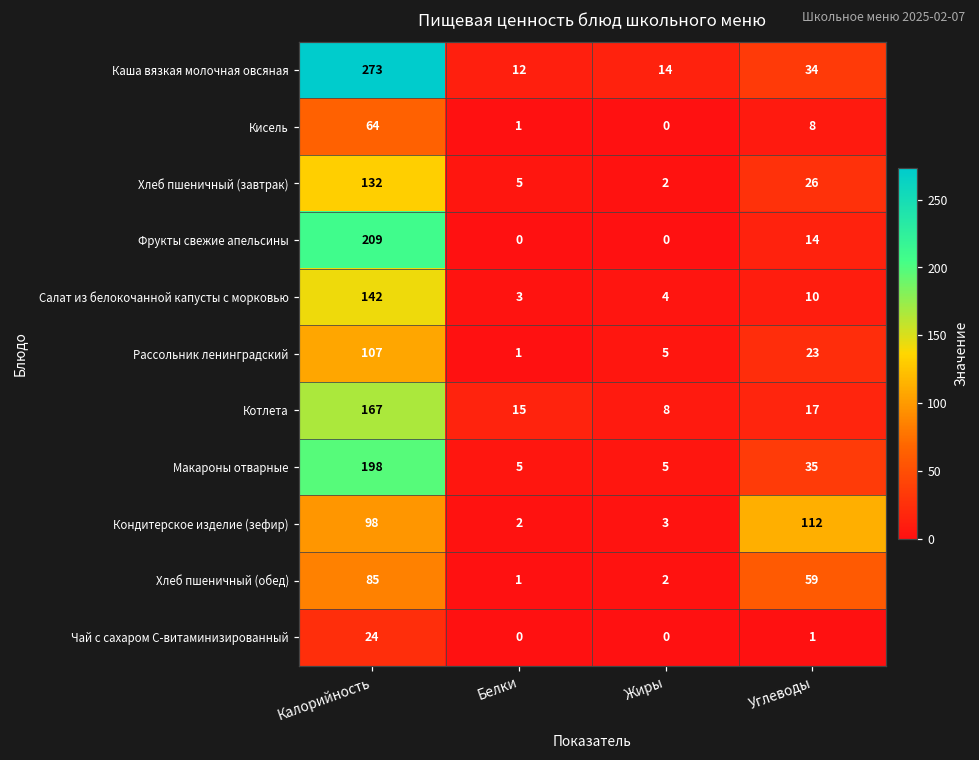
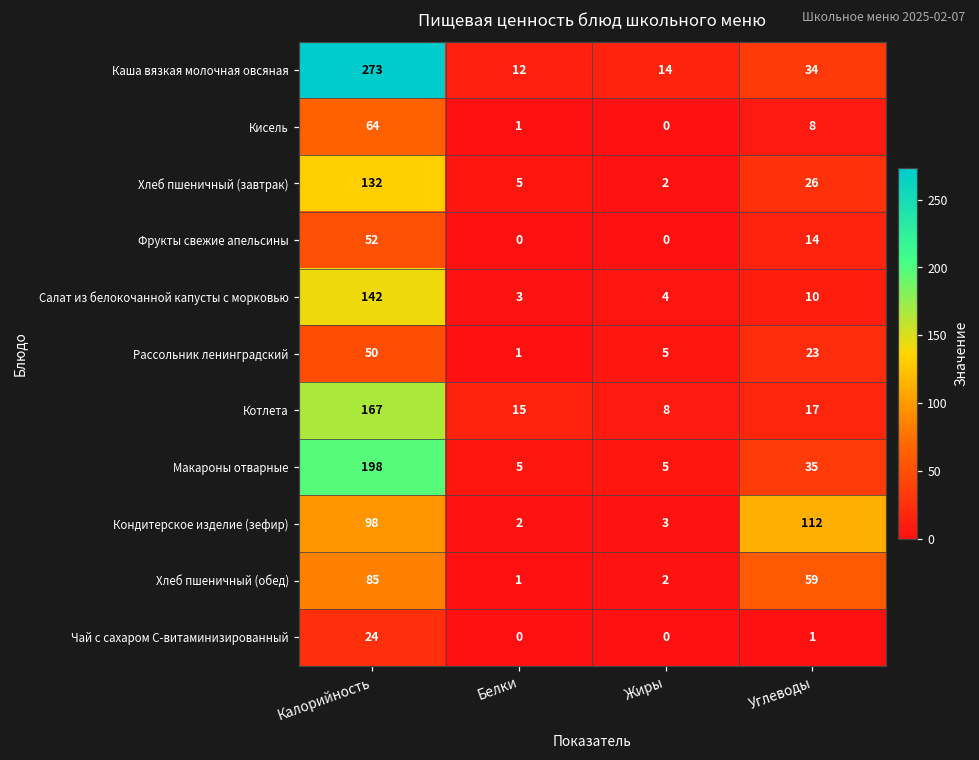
  {
    "Каша вязкая молочная овсяная": {
      "Калорийность": 273,
      "Белки": 12,
      "Жиры": 14,
      "Углеводы": 34
    },
    "Кисель": {
      "Калорийность": 64,
      "Белки": 1,
      "Жиры": 0,
      "Углеводы": 8
    },
    "Хлеб пшеничный (завтрак)": {
      "Калорийность": 132,
      "Белки": 5,
      "Жиры": 2,
      "Углеводы": 26
    },
    "Фрукты свежие апельсины": {
-     "Калорийность": 209,
+     "Калорийность": 52,
      "Белки": 0,
      "Жиры": 0,
      "Углеводы": 14
    },
    "Салат из белокочанной капусты с морковью": {
      "Калорийность": 142,
      "Белки": 3,
      "Жиры": 4,
      "Углеводы": 10
    },
    "Рассольник ленинградский": {
-     "Калорийность": 107,
+     "Калорийность": 50,
      "Белки": 1,
      "Жиры": 5,
      "Углеводы": 23
    },
    "Котлета": {
      "Калорийность": 167,
      "Белки": 15,
      "Жиры": 8,
      "Углеводы": 17
    },
    "Макароны отварные": {
      "Калорийность": 198,
      "Белки": 5,
      "Жиры": 5,
      "Углеводы": 35
    },
    "Кондитерское изделие (зефир)": {
      "Калорийность": 98,
      "Белки": 2,
      "Жиры": 3,
      "Углеводы": 112
    },
    "Хлеб пшеничный (обед)": {
      "Калорийность": 85,
      "Белки": 1,
      "Жиры": 2,
      "Углеводы": 59
    },
    "Чай с сахаром С-витаминизированный": {
      "Калорийность": 24,
      "Белки": 0,
      "Жиры": 0,
      "Углеводы": 1
    }
  }
